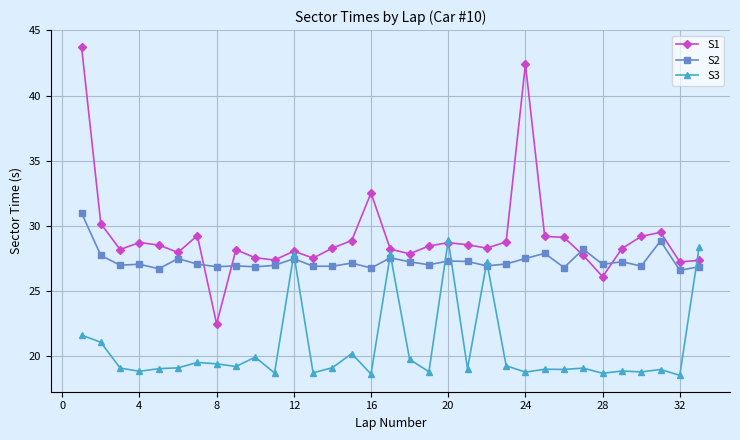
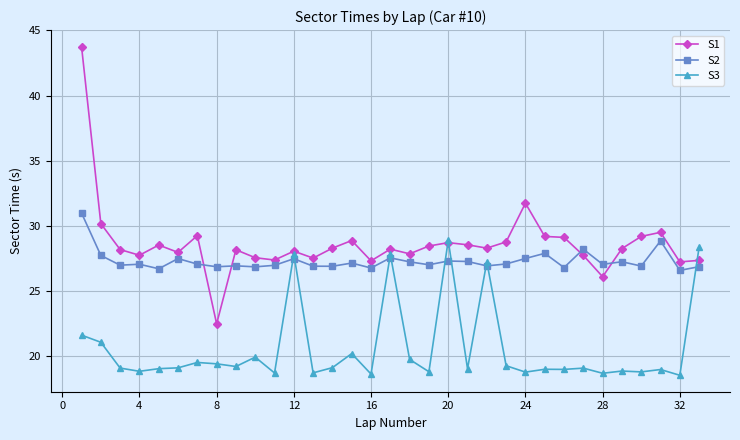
  {
    "S1": {
-     "4": 28.7,
+     "4": 27.8,
      "8": 22.5,
      "12": 28.1,
-     "16": 32.5,
-     "24": 42.4,
+     "16": 27.3,
+     "24": 31.7,
      "28": 26.1,
      "32": 27.2
    }
  }
